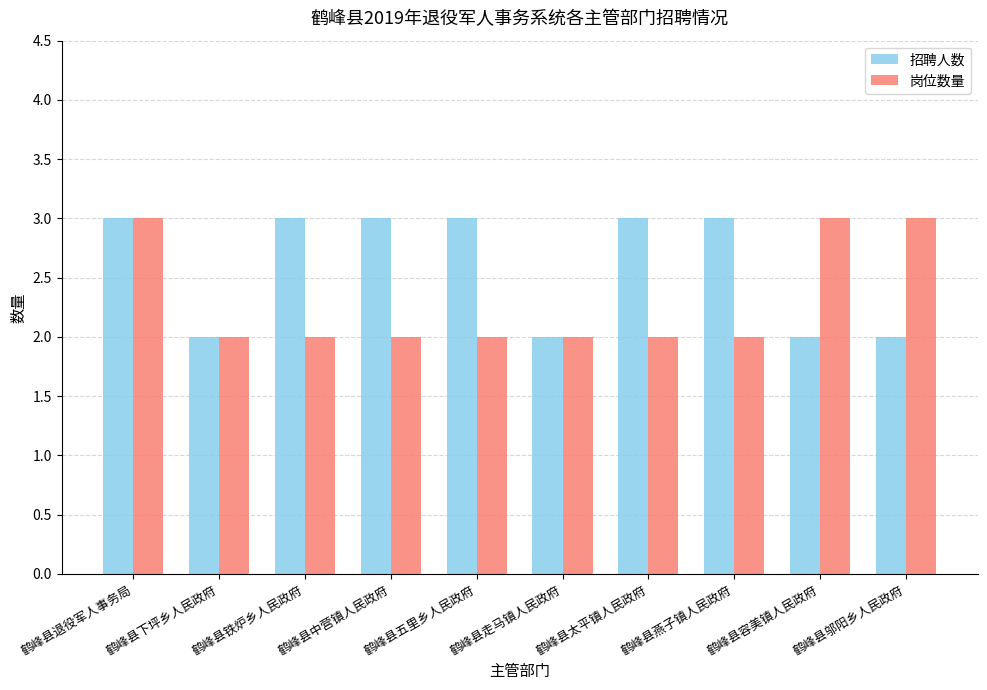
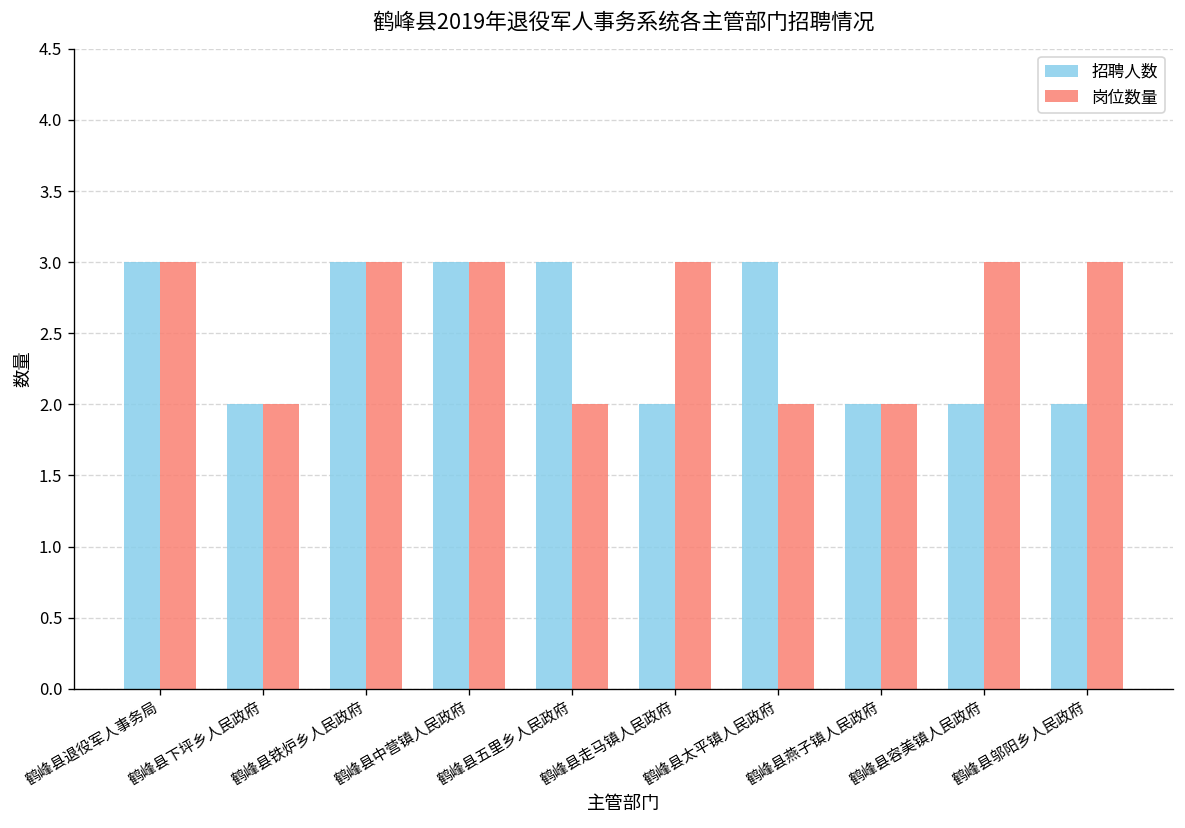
  {
    "招聘人数": {
      "鹤峰县退役军人事务局": 3,
      "鹤峰县下坪乡人民政府": 2,
      "鹤峰县铁炉乡人民政府": 3,
      "鹤峰县中营镇人民政府": 3,
      "鹤峰县五里乡人民政府": 3,
      "鹤峰县走马镇人民政府": 2,
      "鹤峰县太平镇人民政府": 3,
-     "鹤峰县燕子镇人民政府": 3,
+     "鹤峰县燕子镇人民政府": 2,
      "鹤峰县容美镇人民政府": 2,
      "鹤峰县邬阳乡人民政府": 2
    },
    "岗位数量": {
      "鹤峰县退役军人事务局": 3,
      "鹤峰县下坪乡人民政府": 2,
-     "鹤峰县铁炉乡人民政府": 2,
-     "鹤峰县中营镇人民政府": 2,
+     "鹤峰县铁炉乡人民政府": 3,
+     "鹤峰县中营镇人民政府": 3,
      "鹤峰县五里乡人民政府": 2,
-     "鹤峰县走马镇人民政府": 2,
+     "鹤峰县走马镇人民政府": 3,
      "鹤峰县太平镇人民政府": 2,
      "鹤峰县燕子镇人民政府": 2,
      "鹤峰县容美镇人民政府": 3,
      "鹤峰县邬阳乡人民政府": 3
    }
  }
